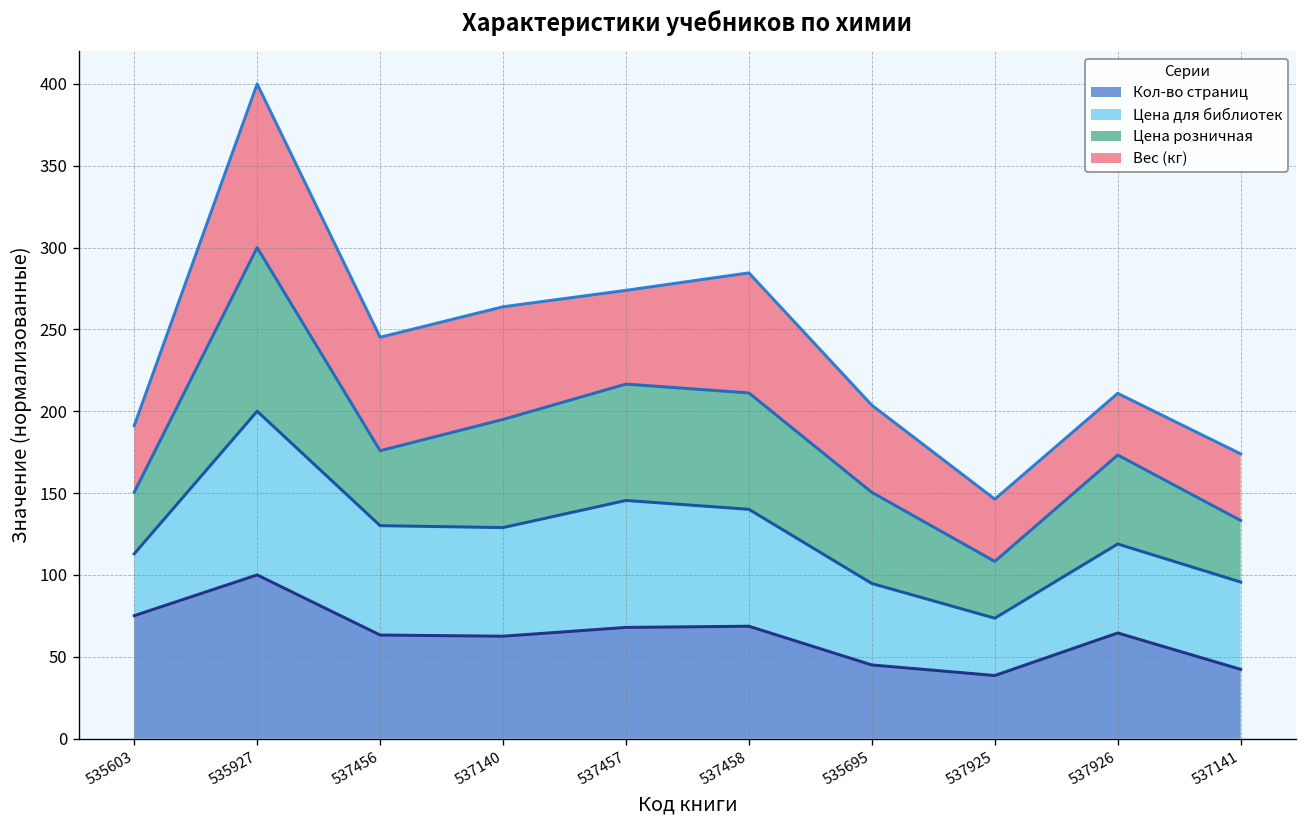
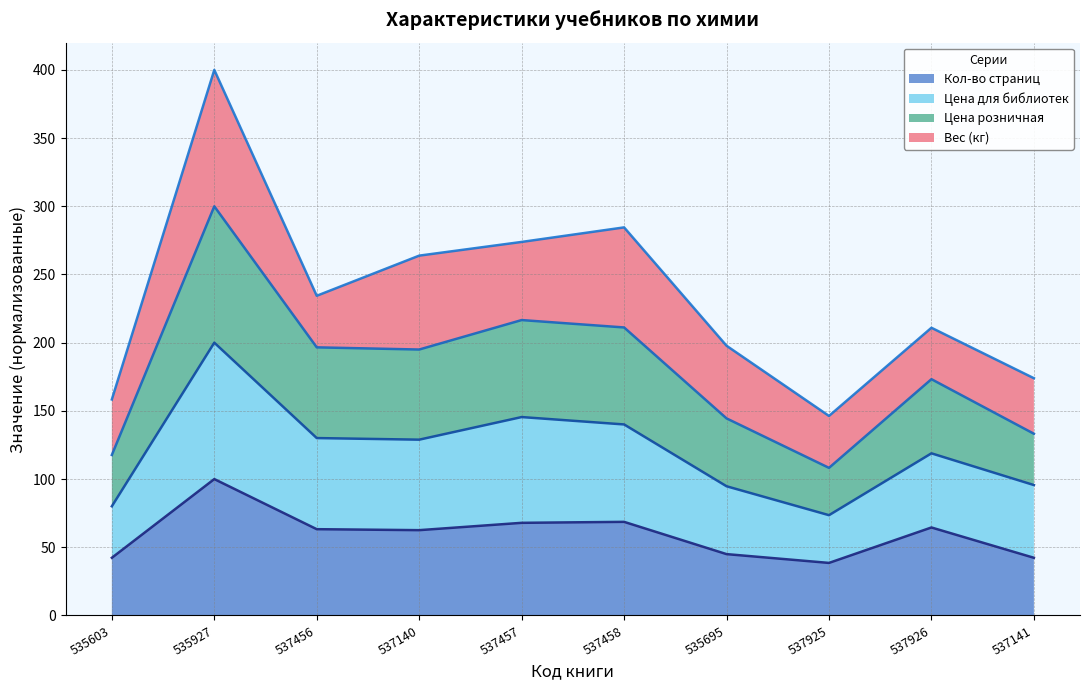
  {
    "Кол-во страниц": {
-     "535603": 75,
+     "535603": 42,
      "535927": 100,
      "537456": 63,
      "537140": 63,
      "537457": 68,
      "537458": 69,
      "535695": 45,
      "537925": 39,
      "537926": 65,
      "537141": 42
    },
    "Цена для библиотек": {
      "535603": 38,
      "535927": 100,
      "537456": 67,
      "537140": 66,
      "537457": 78,
      "537458": 71,
      "535695": 50,
      "537925": 35,
      "537926": 54,
      "537141": 53
    },
    "Цена розничная": {
      "535603": 38,
      "535927": 100,
-     "537456": 46,
+     "537456": 67,
      "537140": 66,
      "537457": 71,
      "537458": 71,
-     "535695": 56,
+     "535695": 50,
      "537925": 35,
      "537926": 54,
      "537141": 38
    },
    "Вес (кг)": {
      "535603": 41,
      "535927": 100,
-     "537456": 69,
+     "537456": 38,
      "537140": 69,
      "537457": 57,
      "537458": 73,
      "535695": 53,
      "537925": 38,
      "537926": 38,
      "537141": 41
    }
  }
